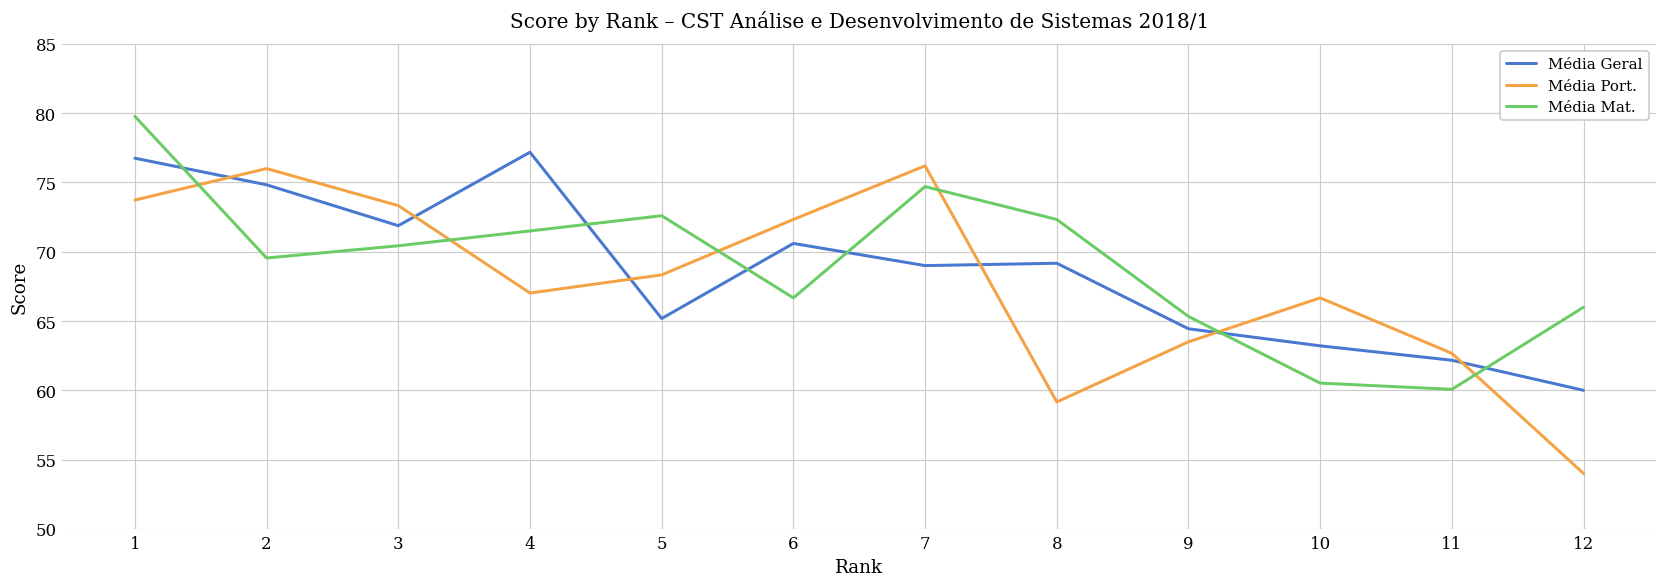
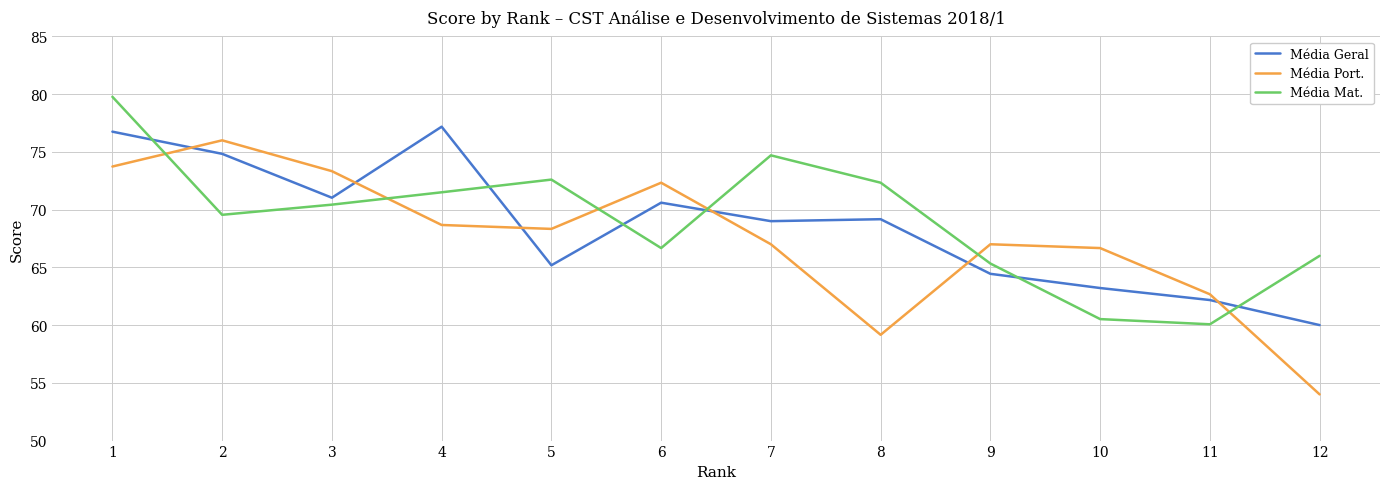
  {
    "Média Geral": {
      "1": 76.8,
      "2": 74.8,
-     "3": 71.9,
+     "3": 71.0,
      "4": 77.2,
      "5": 65.2,
      "6": 70.6,
      "7": 69.0,
      "8": 69.2,
      "9": 64.4,
      "10": 63.2,
      "11": 62.2,
      "12": 60.0
    },
    "Média Port.": {
      "1": 73.7,
      "2": 76.0,
      "3": 73.3,
-     "4": 67.0,
+     "4": 68.7,
      "5": 68.3,
      "6": 72.3,
-     "7": 76.2,
+     "7": 67.0,
      "8": 59.2,
-     "9": 63.5,
+     "9": 67.0,
      "10": 66.7,
      "11": 62.7,
      "12": 54.0
    },
    "Média Mat.": {
      "1": 79.8,
      "2": 69.6,
      "3": 70.4,
      "4": 71.5,
      "5": 72.6,
      "6": 66.7,
      "7": 74.7,
      "8": 72.3,
      "9": 65.3,
      "10": 60.5,
      "11": 60.1,
      "12": 66.0
    }
  }
